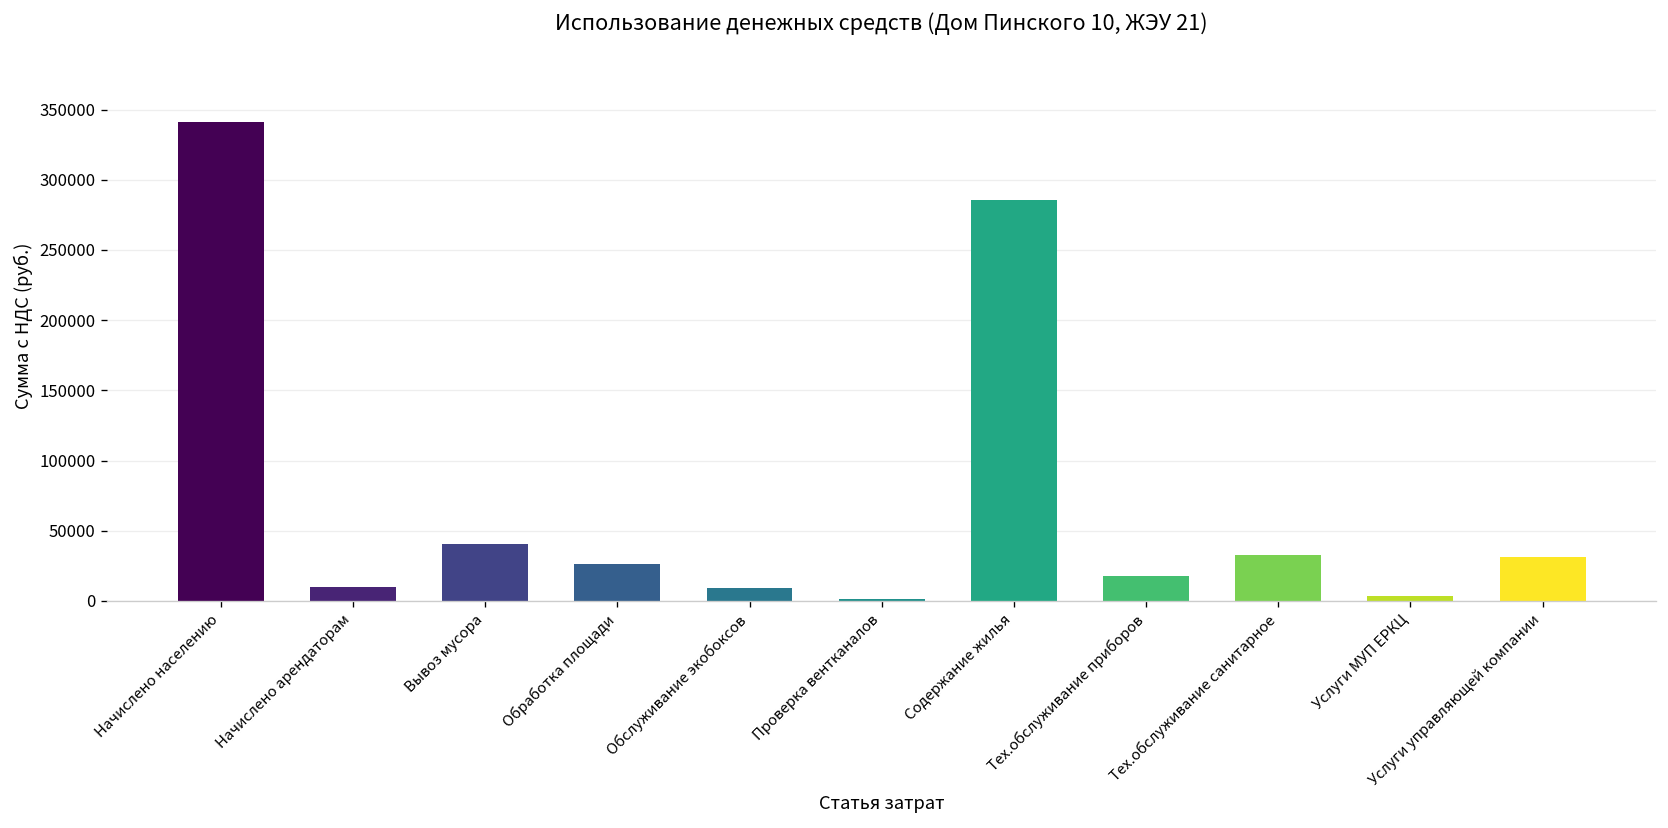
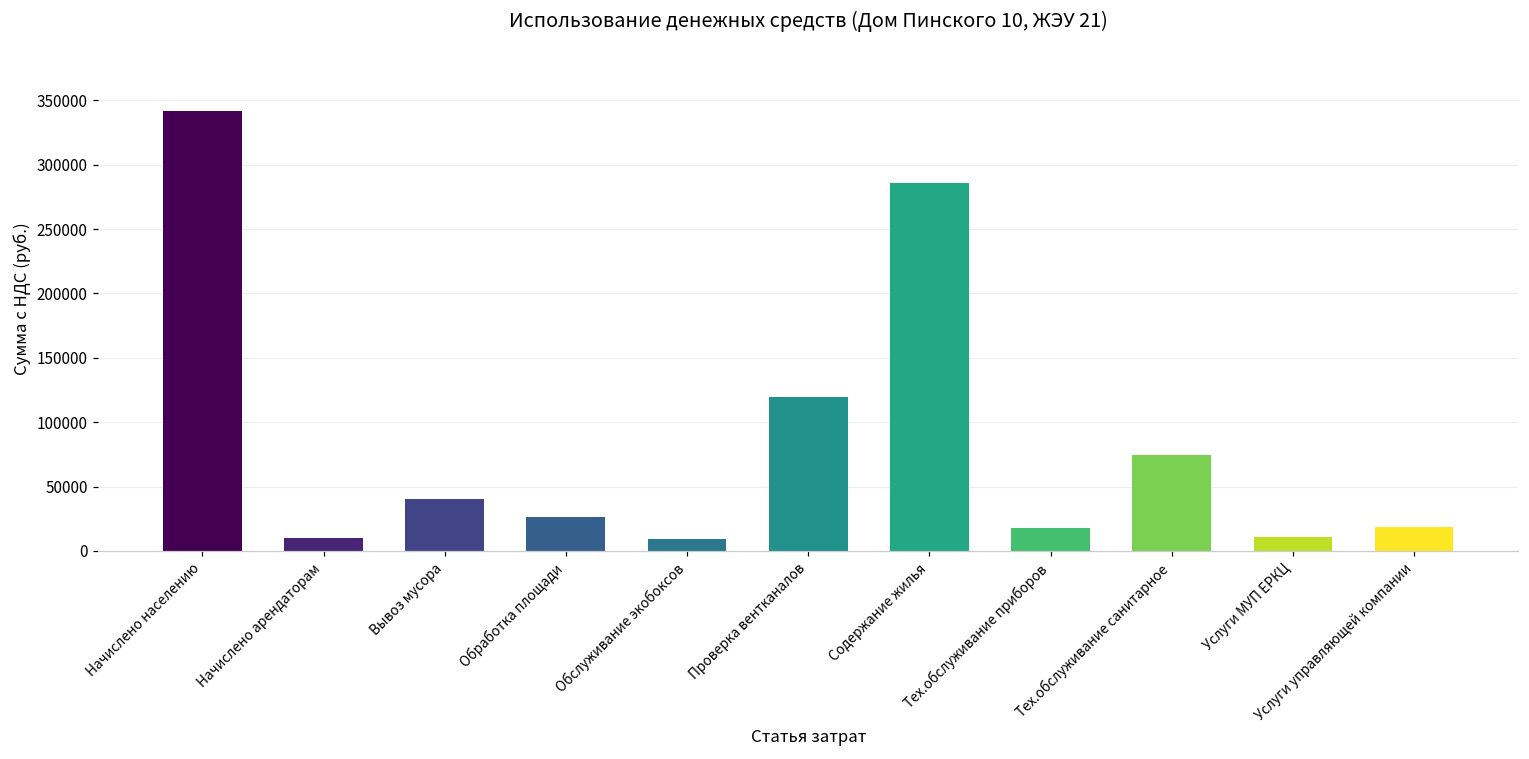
  {
    "Начислено населению": 341000,
    "Начислено арендаторам": 10000,
    "Вывоз мусора": 40000,
    "Обработка площади": 26000,
    "Обслуживание экобоксов": 9000,
-   "Проверка вентканалов": 2000,
+   "Проверка вентканалов": 120000,
    "Содержание жилья": 285000,
    "Тех.обслуживание приборов": 18000,
-   "Тех.обслуживание санитарное": 32000,
-   "Услуги МУП ЕРКЦ": 3000,
-   "Услуги управляющей компании": 31000
+   "Тех.обслуживание санитарное": 75000,
+   "Услуги МУП ЕРКЦ": 11000,
+   "Услуги управляющей компании": 19000
  }
